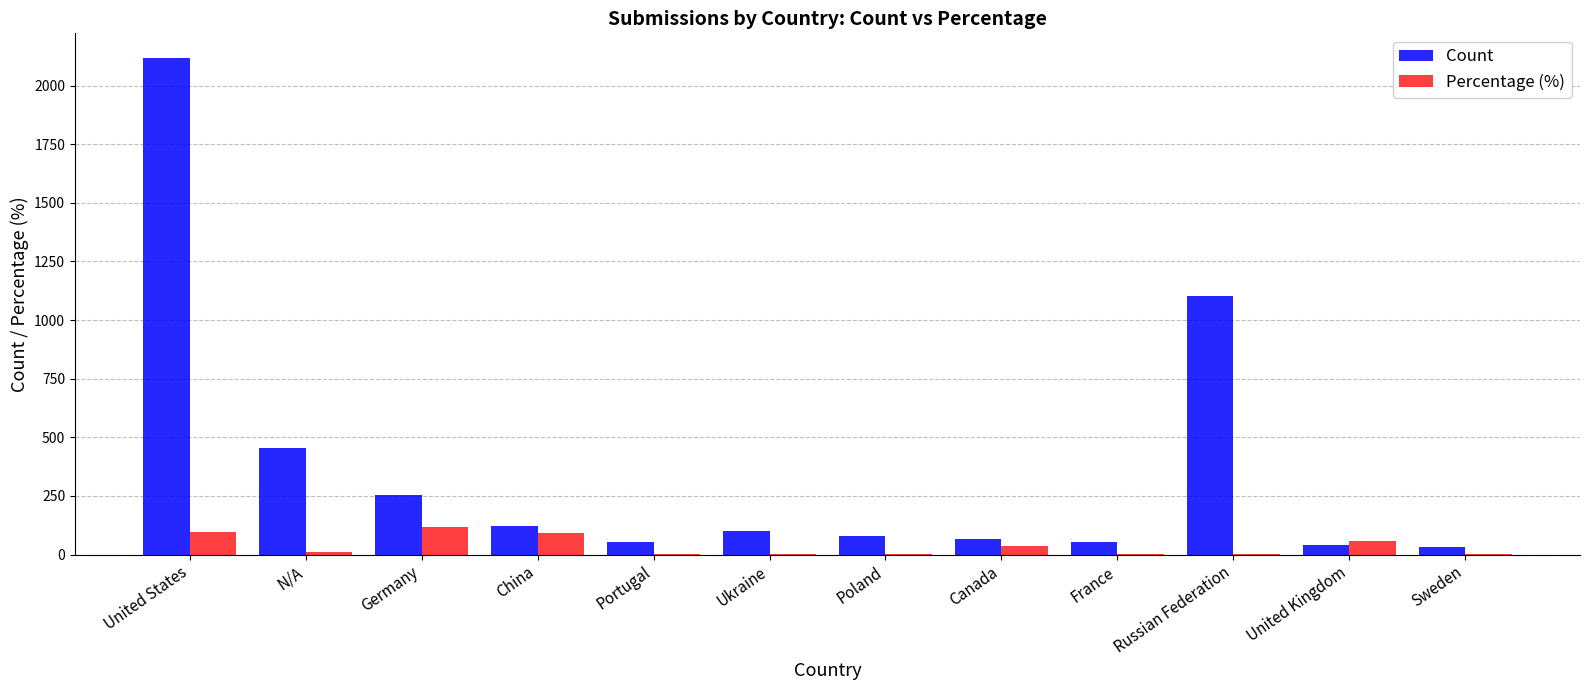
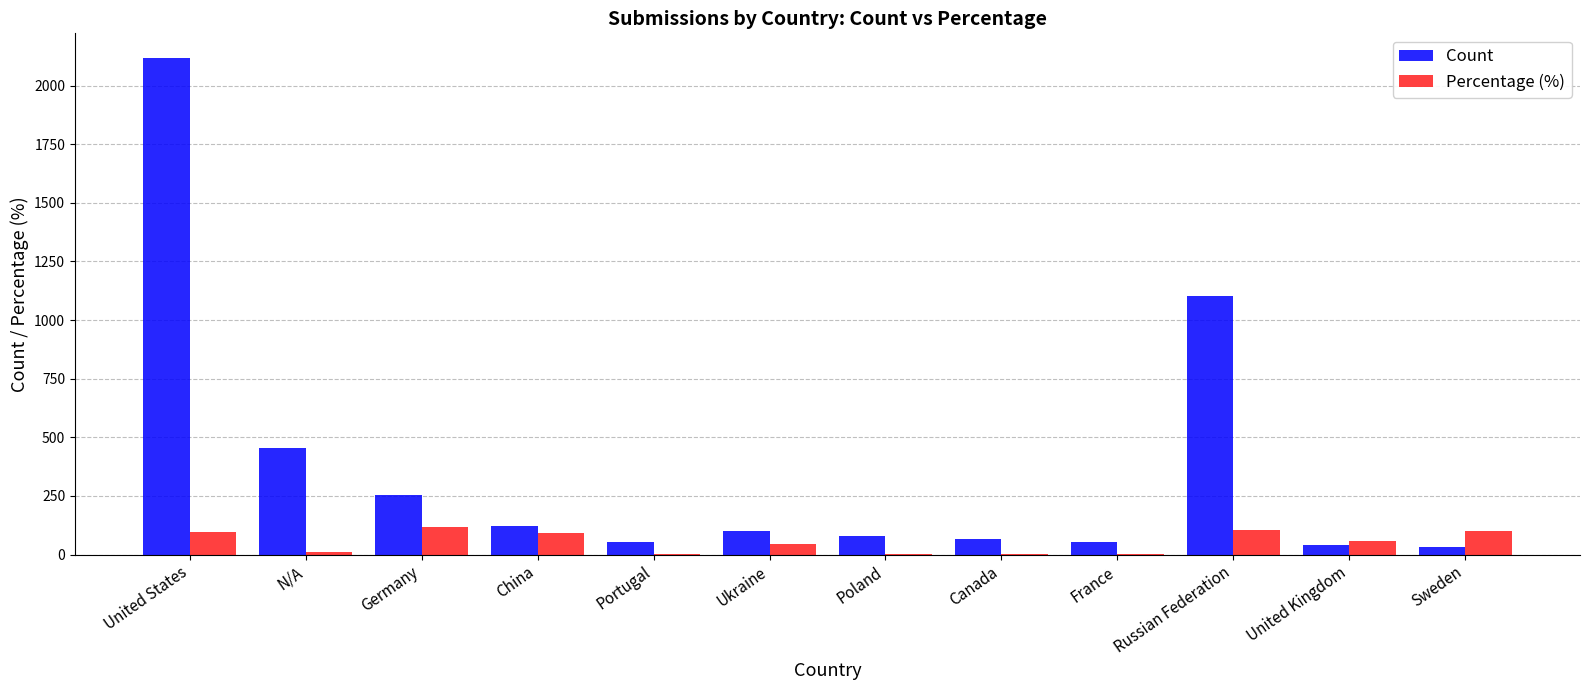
  {
    "Count": {
      "United States": 2120,
      "N/A": 460,
      "Germany": 250,
      "China": 120,
      "Portugal": 60,
      "Ukraine": 100,
      "Poland": 80,
      "Canada": 70,
      "France": 50,
      "Russian Federation": 1100,
      "United Kingdom": 40,
      "Sweden": 30
    },
    "Percentage (%)": {
      "United States": 100,
      "N/A": 10,
      "Germany": 120,
      "China": 90,
-     "Ukraine": 0,
-     "Canada": 40,
-     "Russian Federation": 0,
+     "Ukraine": 40,
+     "Canada": 0,
+     "Russian Federation": 100,
      "United Kingdom": 60,
-     "Sweden": 0
+     "Sweden": 100
    }
  }
